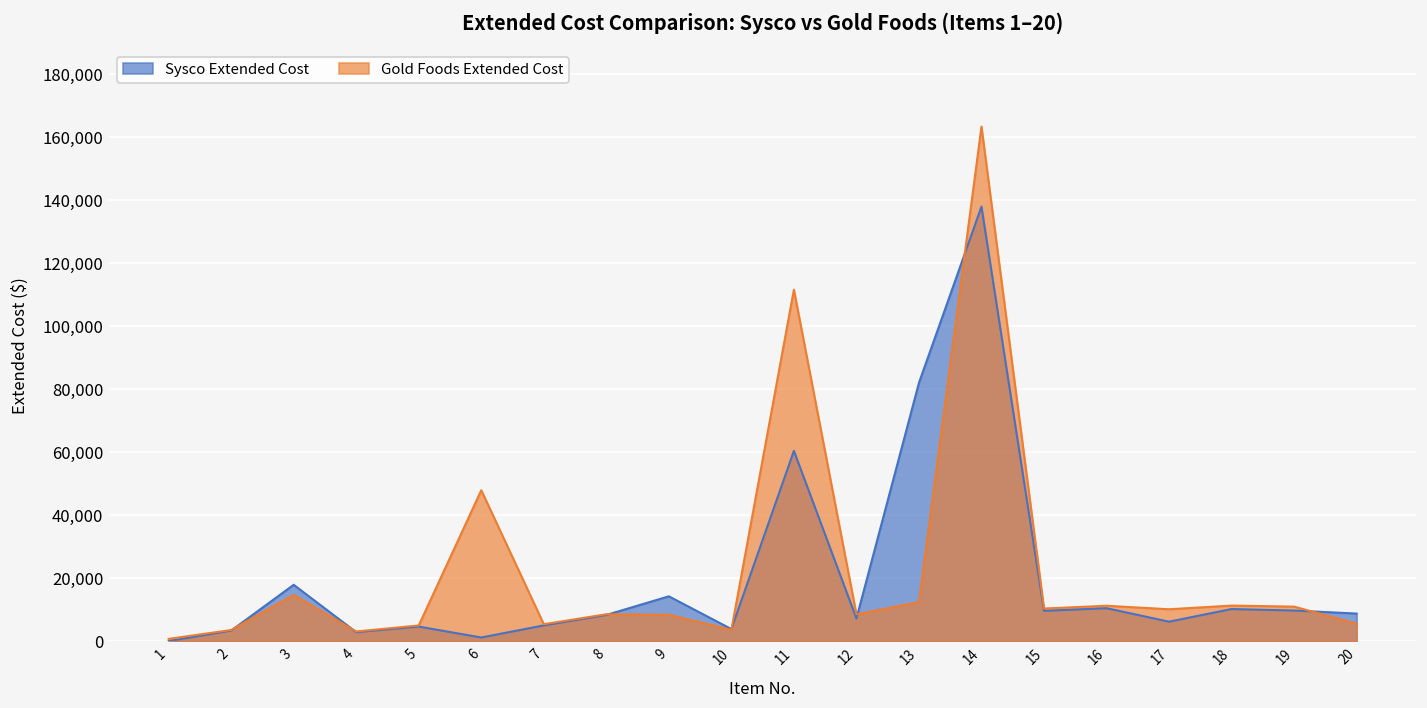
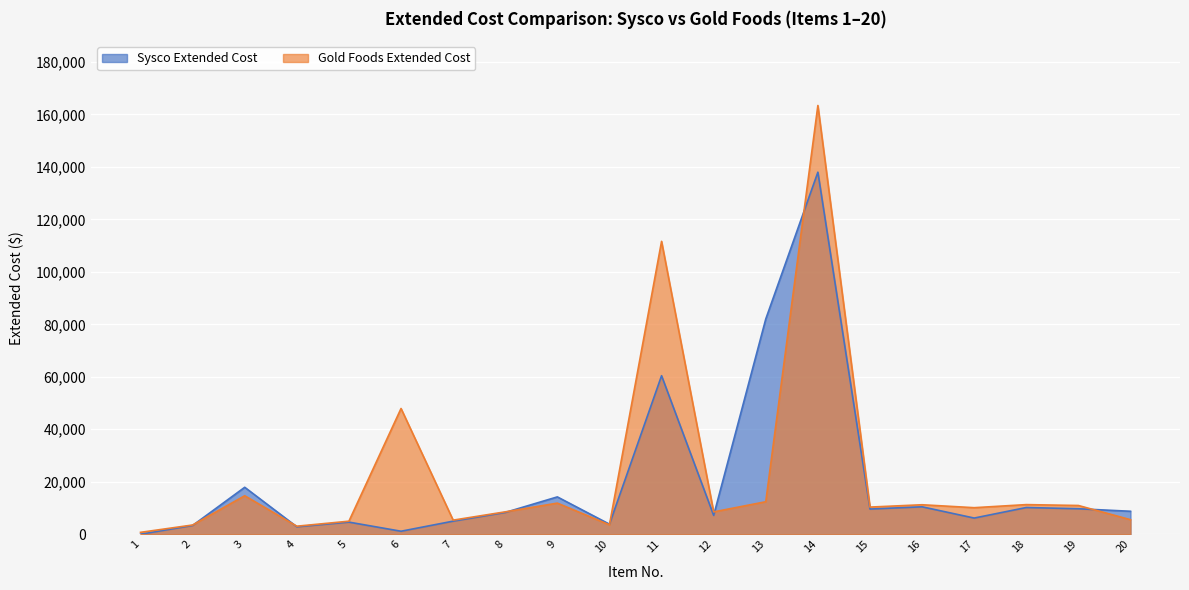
  {
    "Sysco Extended Cost": {
      "3": "18,000",
      "6": "1,000",
      "9": "14,000",
      "11": "60,000",
      "12": "7,000",
      "13": "82,000",
      "14": "138,000",
      "17": "6,000",
      "18": "10,000",
      "19": "10,000",
      "20": "9,000"
    },
    "Gold Foods Extended Cost": {
      "3": "15,000",
      "6": "48,000",
-     "9": "8,000",
+     "9": "12,000",
      "11": "112,000",
      "12": "9,000",
      "13": "12,000",
      "14": "163,000",
      "17": "10,000",
      "18": "11,000",
      "19": "11,000",
      "20": "6,000"
    }
  }
